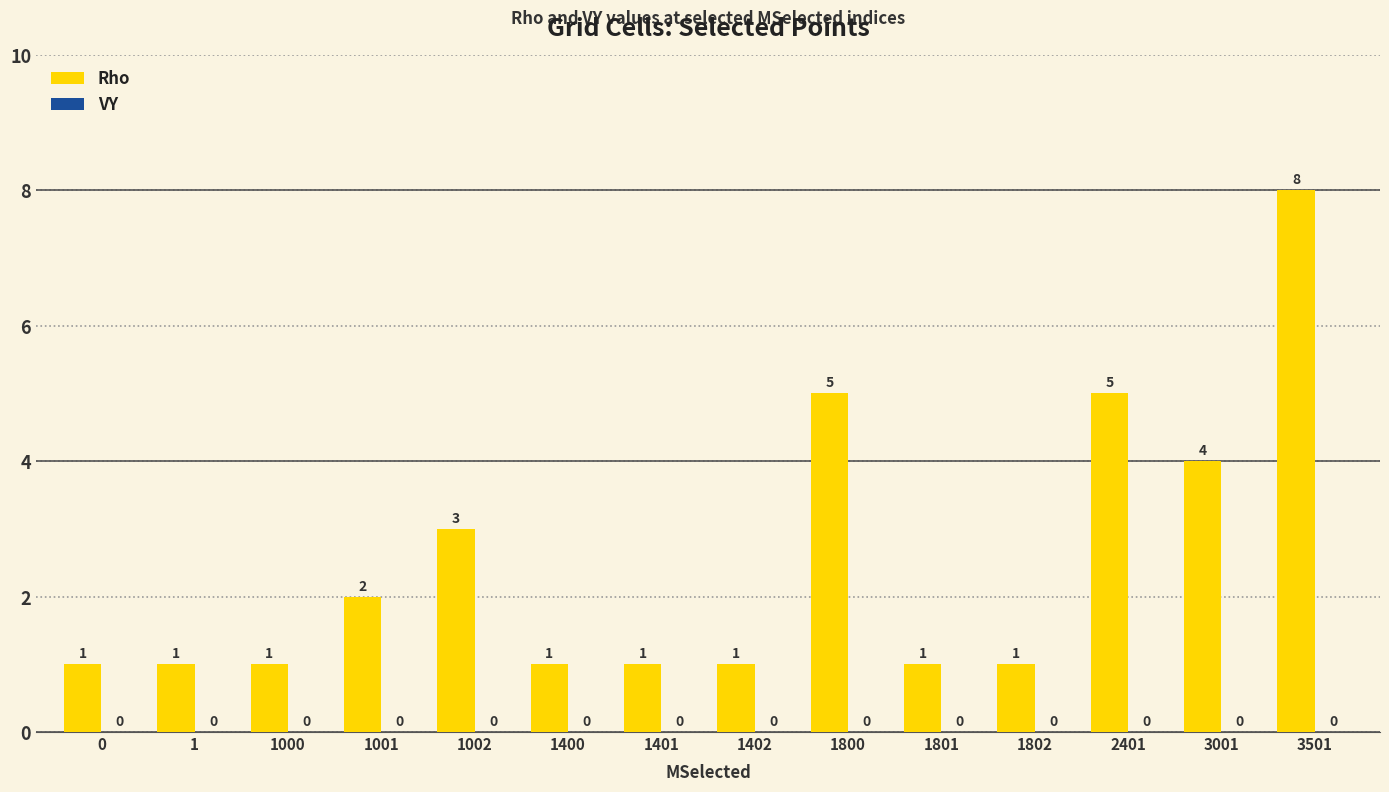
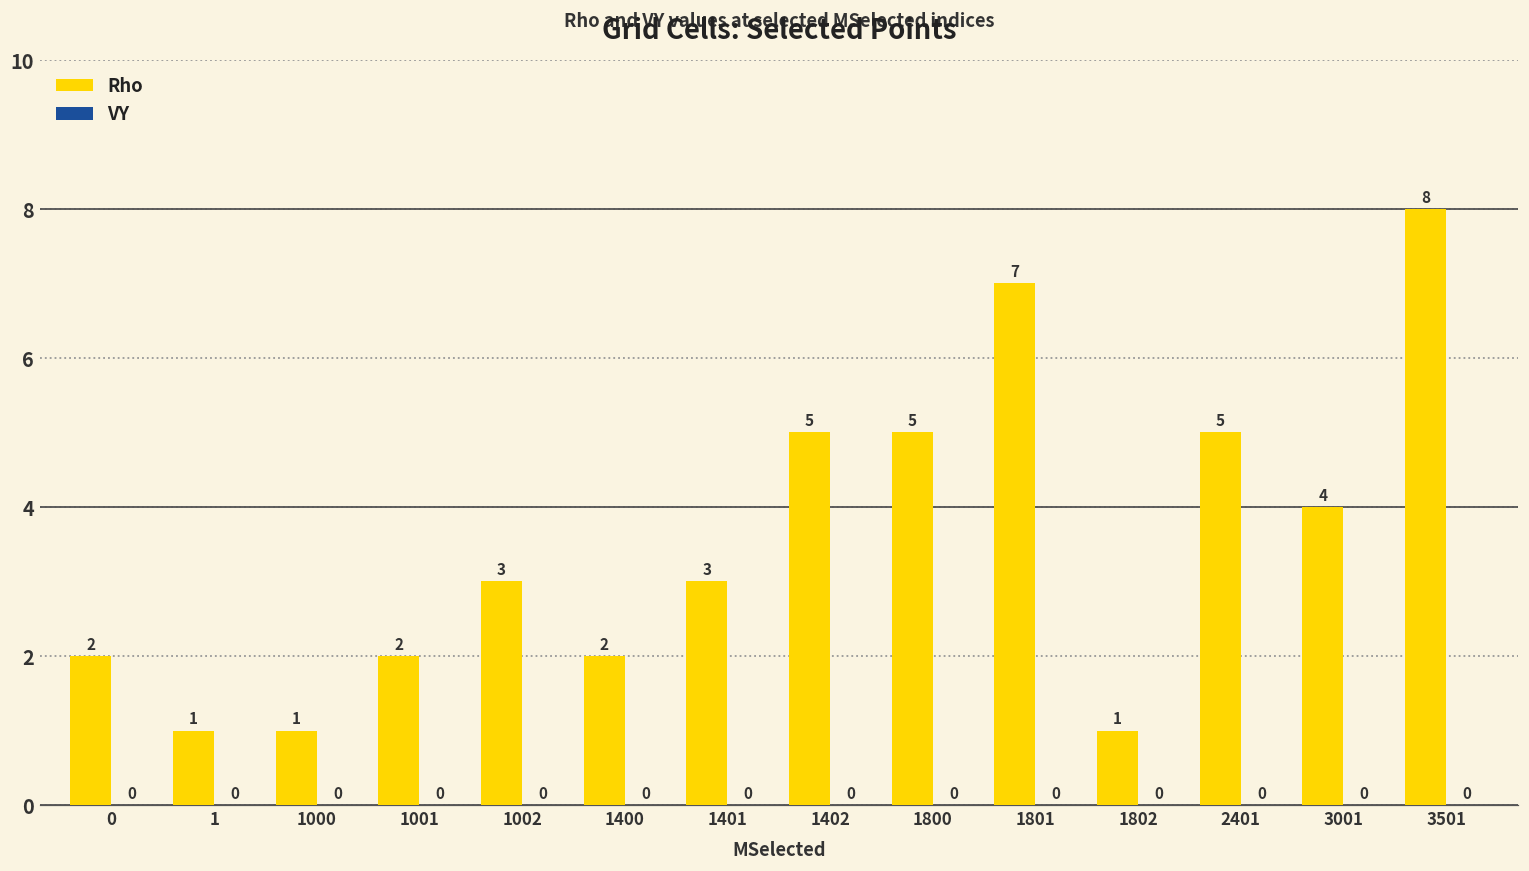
  {
    "Rho": {
-     "0": 1,
+     "0": 2,
      "1": 1,
      "1000": 1,
      "1001": 2,
      "1002": 3,
-     "1400": 1,
-     "1401": 1,
-     "1402": 1,
+     "1400": 2,
+     "1401": 3,
+     "1402": 5,
      "1800": 5,
-     "1801": 1,
+     "1801": 7,
      "1802": 1,
      "2401": 5,
      "3001": 4,
      "3501": 8
    },
    "VY": {
      "0": 0,
      "1": 0,
      "1000": 0,
      "1001": 0,
      "1002": 0,
      "1400": 0,
      "1401": 0,
      "1402": 0,
      "1800": 0,
      "1801": 0,
      "1802": 0,
      "2401": 0,
      "3001": 0,
      "3501": 0
    }
  }
